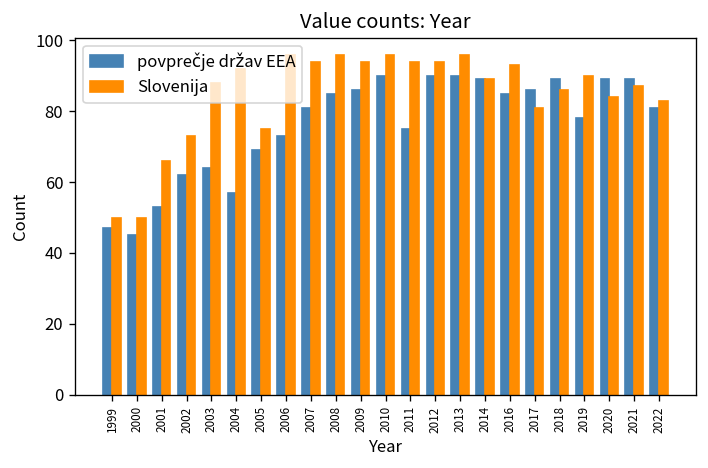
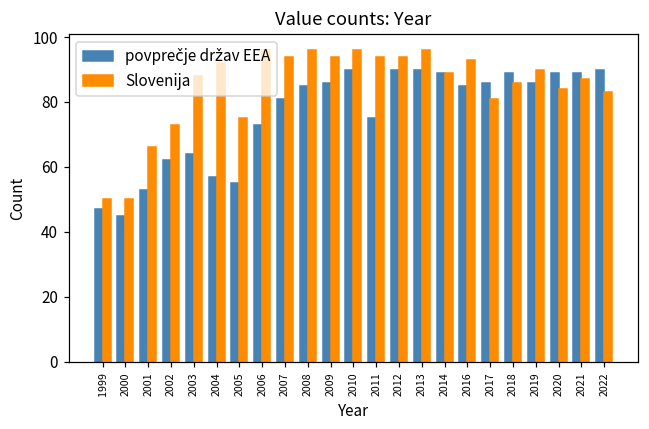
  {
    "povprečje držav EEA": {
      "1999": 47,
      "2000": 45,
      "2001": 53,
      "2002": 62,
      "2003": 64,
      "2004": 57,
-     "2005": 69,
+     "2005": 55,
      "2006": 73,
      "2007": 81,
      "2008": 85,
      "2009": 86,
      "2010": 90,
      "2011": 75,
      "2012": 90,
      "2013": 90,
      "2014": 89,
      "2016": 85,
      "2017": 86,
      "2018": 89,
-     "2019": 78,
+     "2019": 86,
      "2020": 89,
      "2021": 89,
-     "2022": 81
+     "2022": 90
    },
    "Slovenija": {
      "1999": 50,
      "2000": 50,
      "2001": 66,
      "2002": 73,
      "2005": 75,
      "2007": 94,
      "2008": 96,
      "2009": 94,
      "2010": 96,
      "2011": 94,
      "2012": 94,
      "2013": 96,
      "2014": 89,
      "2016": 93,
      "2017": 81,
      "2018": 86,
      "2019": 90,
      "2020": 84,
      "2021": 87,
      "2022": 83
    }
  }
